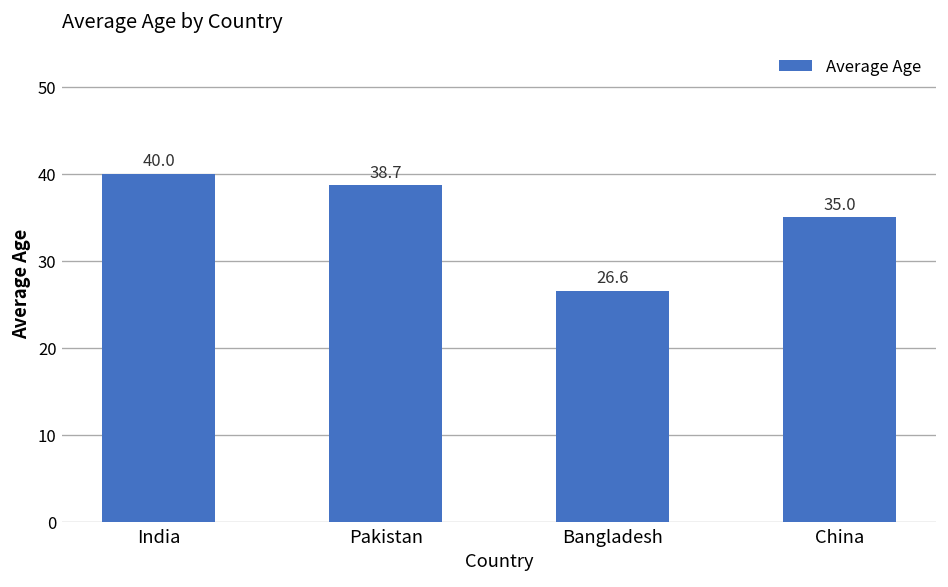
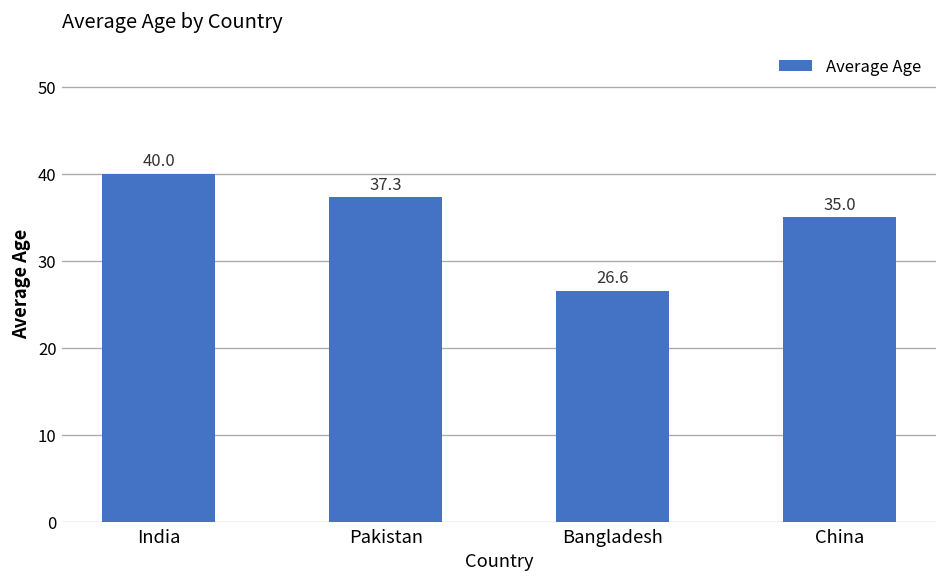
  {
    "India": 40.0,
-   "Pakistan": 38.7,
+   "Pakistan": 37.3,
    "Bangladesh": 26.6,
    "China": 35.0
  }
